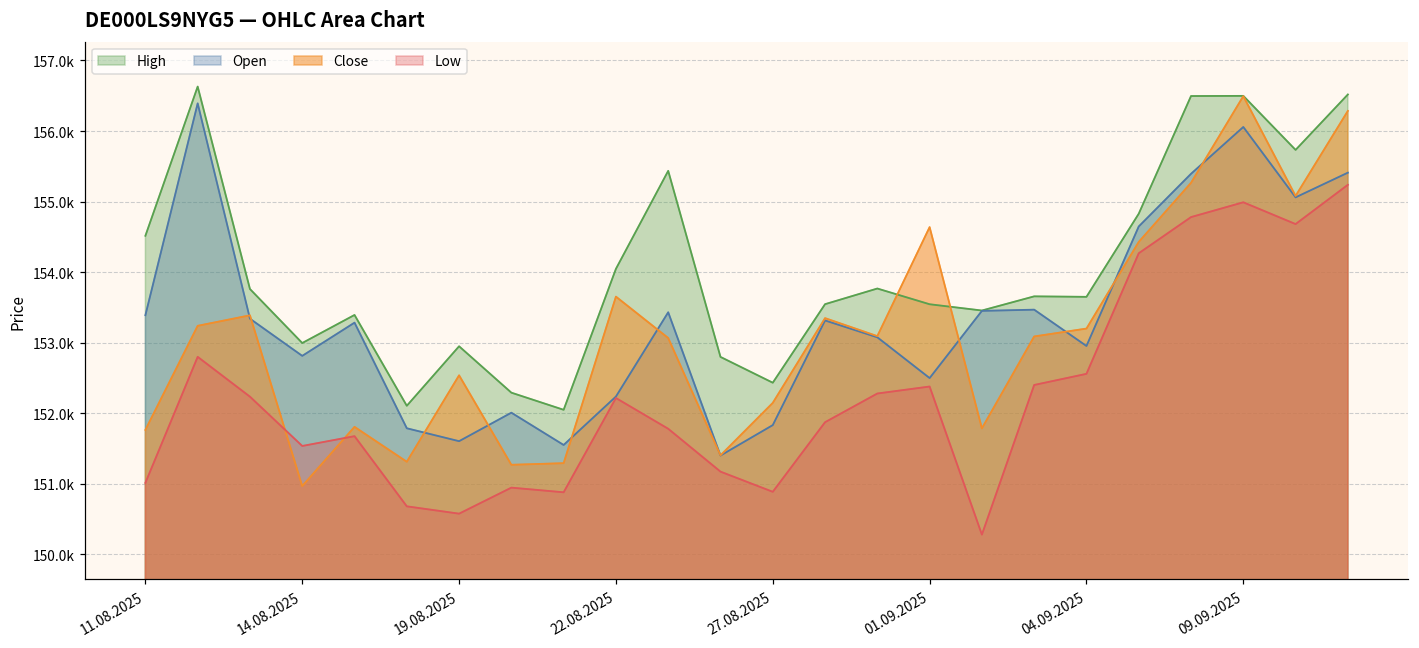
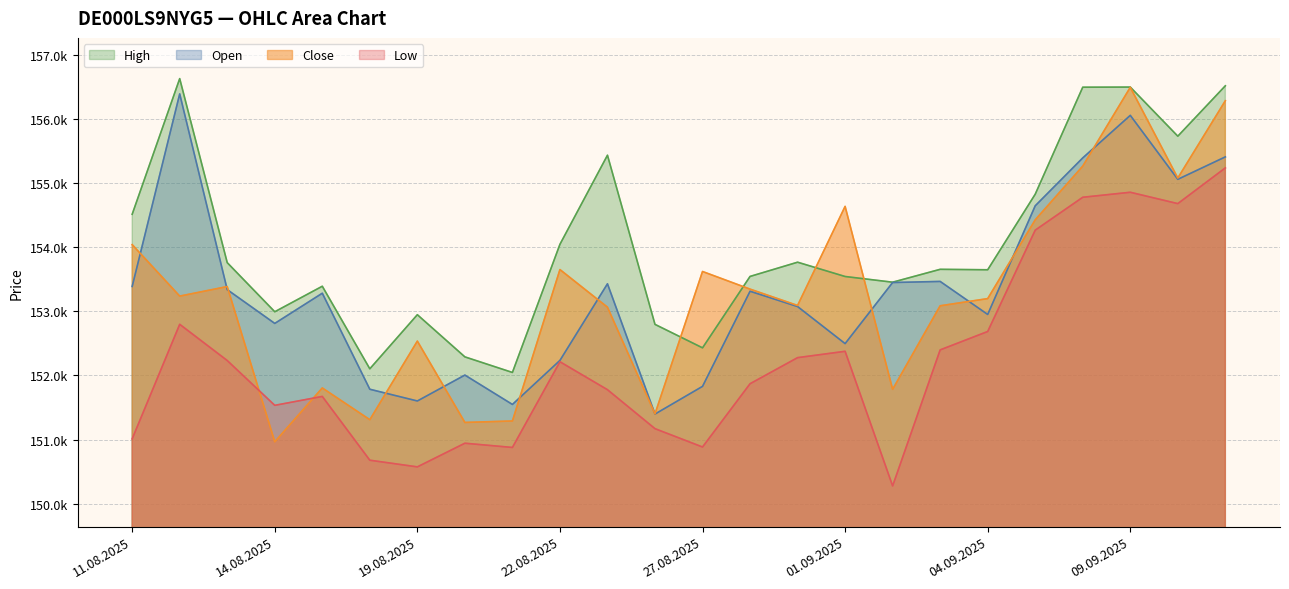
  {
    "Close": {
-     "11.08.2025": 151800,
+     "11.08.2025": 154000,
      "14.08.2025": 151000,
      "19.08.2025": 152500,
      "22.08.2025": 153700,
-     "27.08.2025": 152100,
+     "27.08.2025": 153600,
      "01.09.2025": 154600,
      "04.09.2025": 153200
    },
    "Low": {
      "11.08.2025": 151000,
      "14.08.2025": 151500,
      "19.08.2025": 150600,
      "27.08.2025": 150900,
      "01.09.2025": 152400,
-     "04.09.2025": 152600,
-     "09.09.2025": 155000
+     "04.09.2025": 152700,
+     "09.09.2025": 154900
    }
  }
